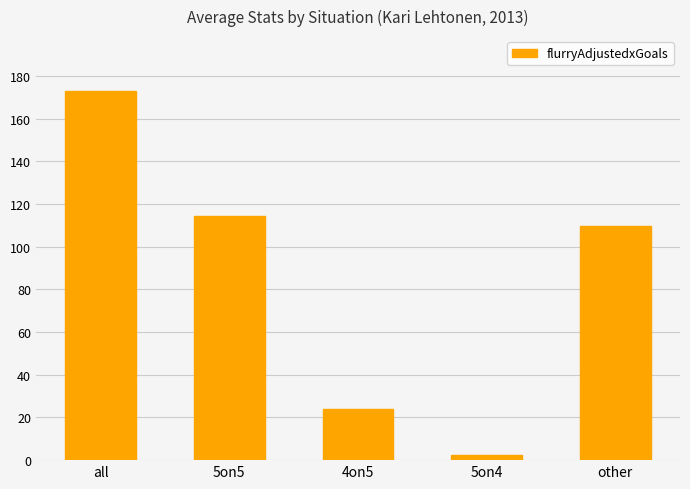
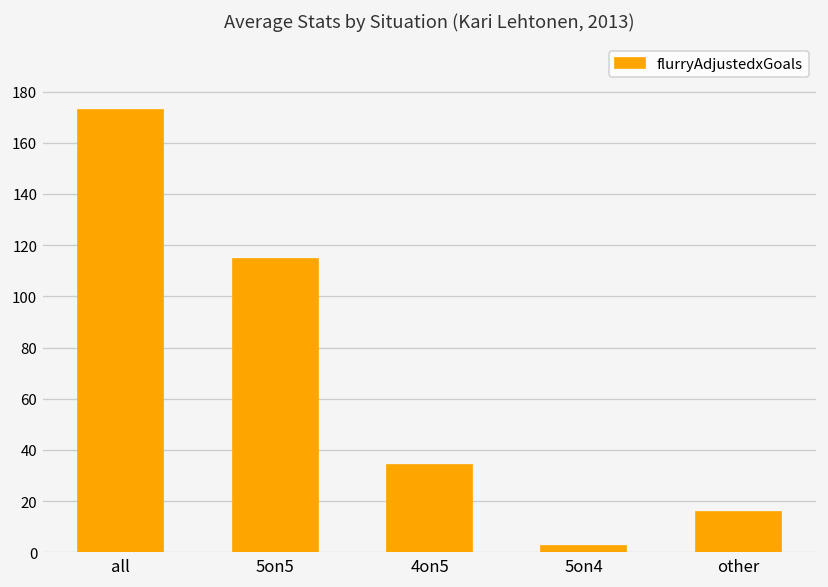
  {
    "all": 173,
    "5on5": 115,
-   "4on5": 24,
+   "4on5": 34,
    "5on4": 3,
-   "other": 110
+   "other": 16
  }
